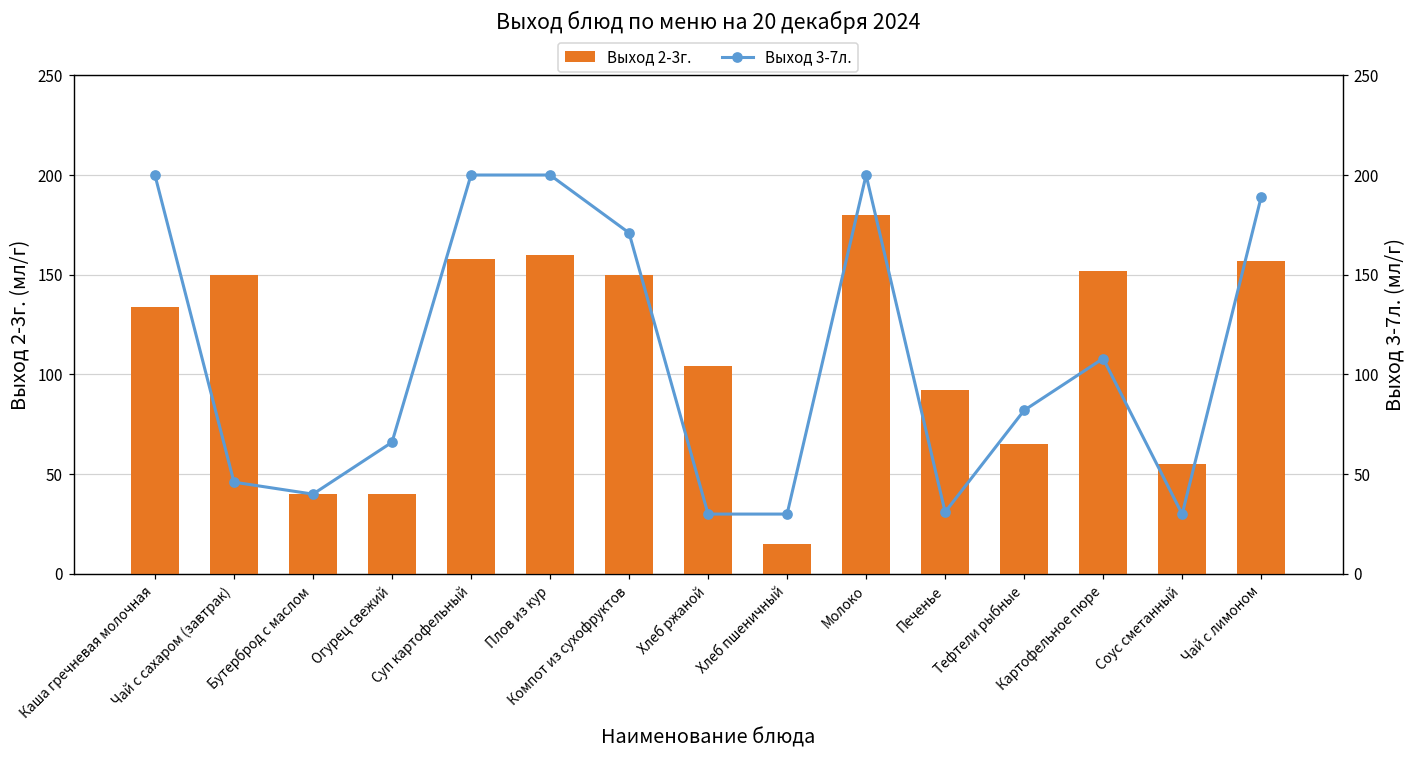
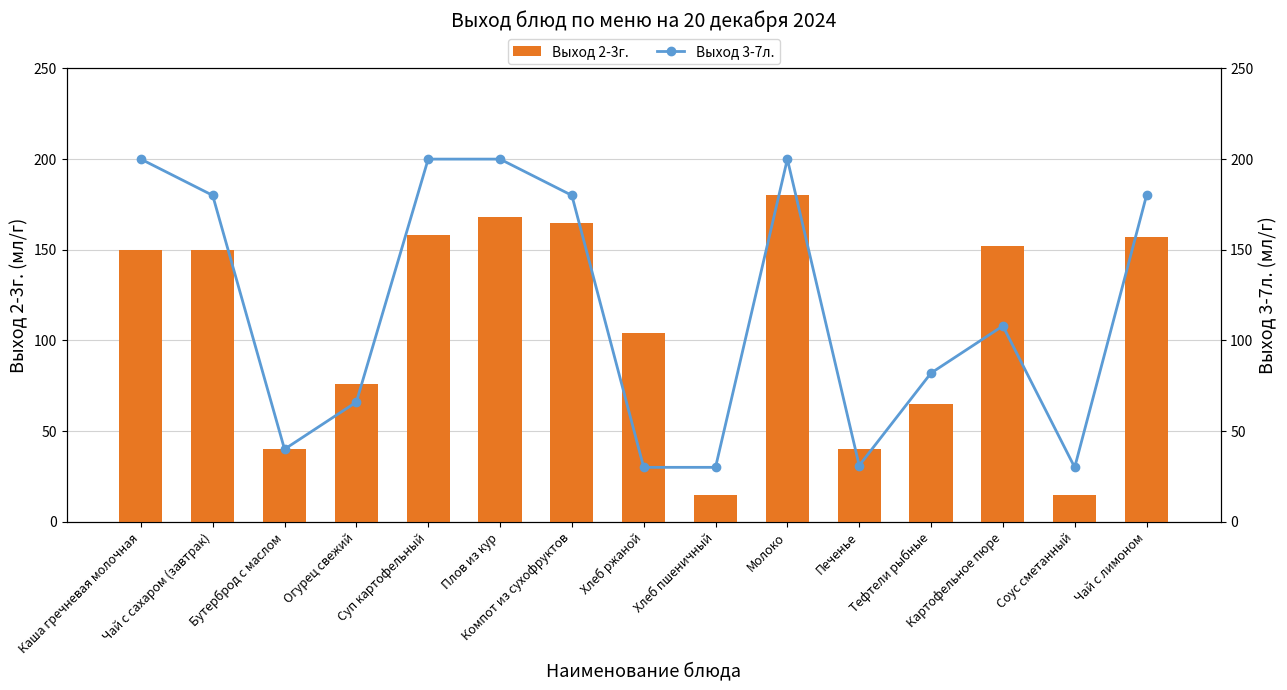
  {
    "Выход 2-3г.": {
-     "Каша гречневая молочная": 134,
+     "Каша гречневая молочная": 150,
      "Чай с сахаром (завтрак)": 150,
      "Бутерброд с маслом": 40,
-     "Огурец свежий": 40,
+     "Огурец свежий": 76,
      "Суп картофельный": 158,
-     "Плов из кур": 160,
-     "Компот из сухофруктов": 150,
+     "Плов из кур": 168,
+     "Компот из сухофруктов": 165,
      "Хлеб ржаной": 104,
      "Хлеб пшеничный": 15,
      "Молоко": 180,
-     "Печенье": 92,
+     "Печенье": 40,
      "Тефтели рыбные": 65,
      "Картофельное пюре": 152,
-     "Соус сметанный": 55,
+     "Соус сметанный": 15,
      "Чай с лимоном": 157
    },
    "Выход 3-7л.": {
      "Каша гречневая молочная": 200,
-     "Чай с сахаром (завтрак)": 46,
+     "Чай с сахаром (завтрак)": 180,
      "Бутерброд с маслом": 40,
      "Огурец свежий": 66,
      "Суп картофельный": 200,
      "Плов из кур": 200,
-     "Компот из сухофруктов": 171,
+     "Компот из сухофруктов": 180,
      "Хлеб ржаной": 30,
      "Хлеб пшеничный": 30,
      "Молоко": 200,
      "Печенье": 31,
      "Тефтели рыбные": 82,
      "Картофельное пюре": 108,
      "Соус сметанный": 30,
-     "Чай с лимоном": 189
+     "Чай с лимоном": 180
    }
  }
